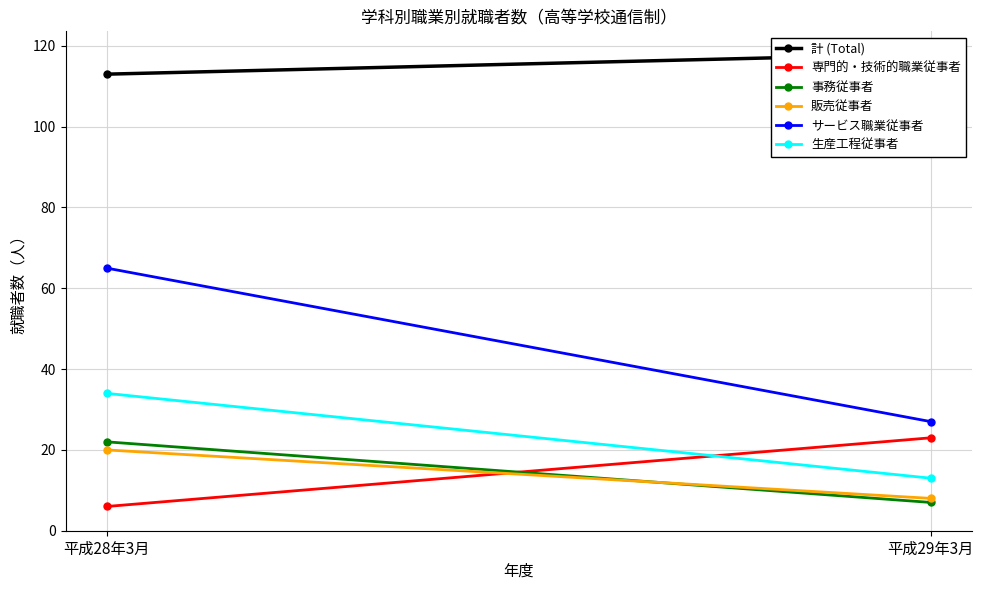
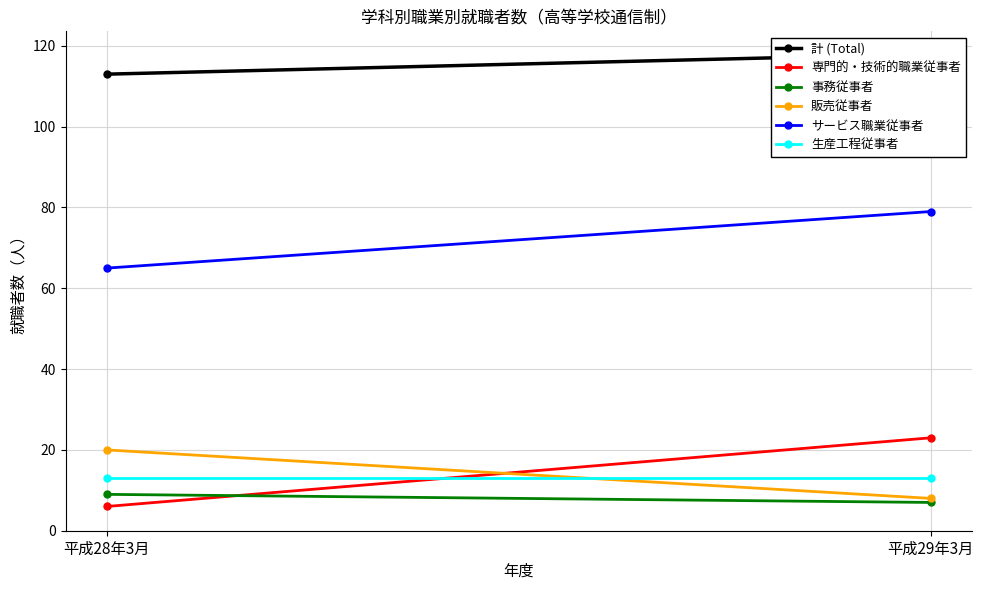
  {
    "計 (Total)": {
      "平成28年3月": 113
    },
    "専門的・技術的職業従事者": {
      "平成28年3月": 6,
      "平成29年3月": 23
    },
    "事務従事者": {
-     "平成28年3月": 22,
+     "平成28年3月": 9,
      "平成29年3月": 7
    },
    "販売従事者": {
      "平成28年3月": 20,
      "平成29年3月": 8
    },
    "サービス職業従事者": {
      "平成28年3月": 65,
-     "平成29年3月": 27
+     "平成29年3月": 79
    },
    "生産工程従事者": {
-     "平成28年3月": 34,
+     "平成28年3月": 13,
      "平成29年3月": 13
    }
  }
